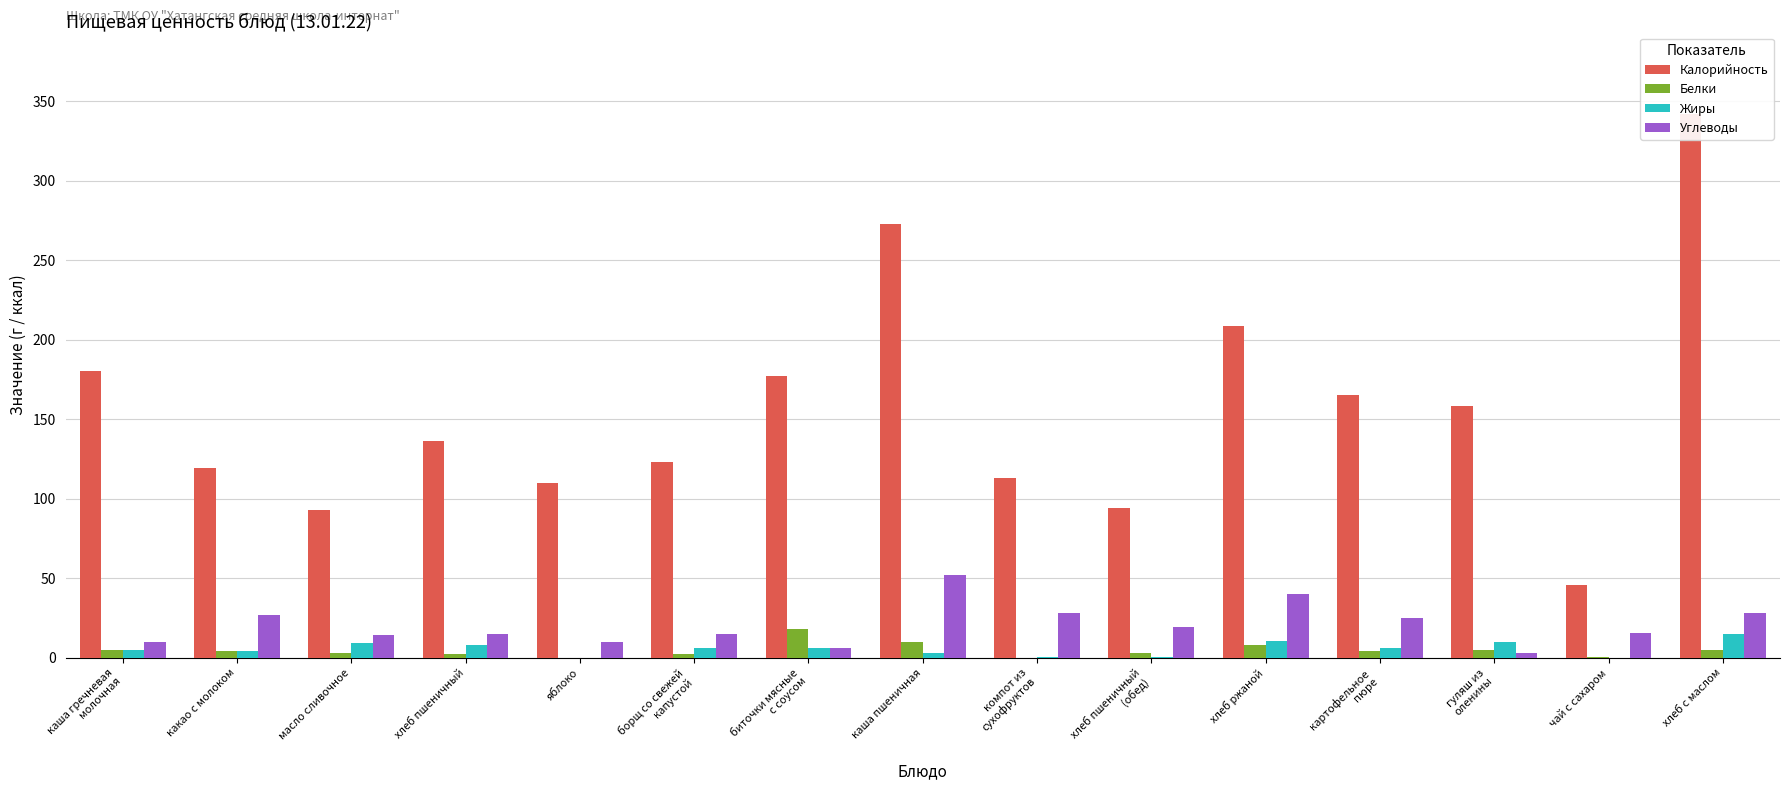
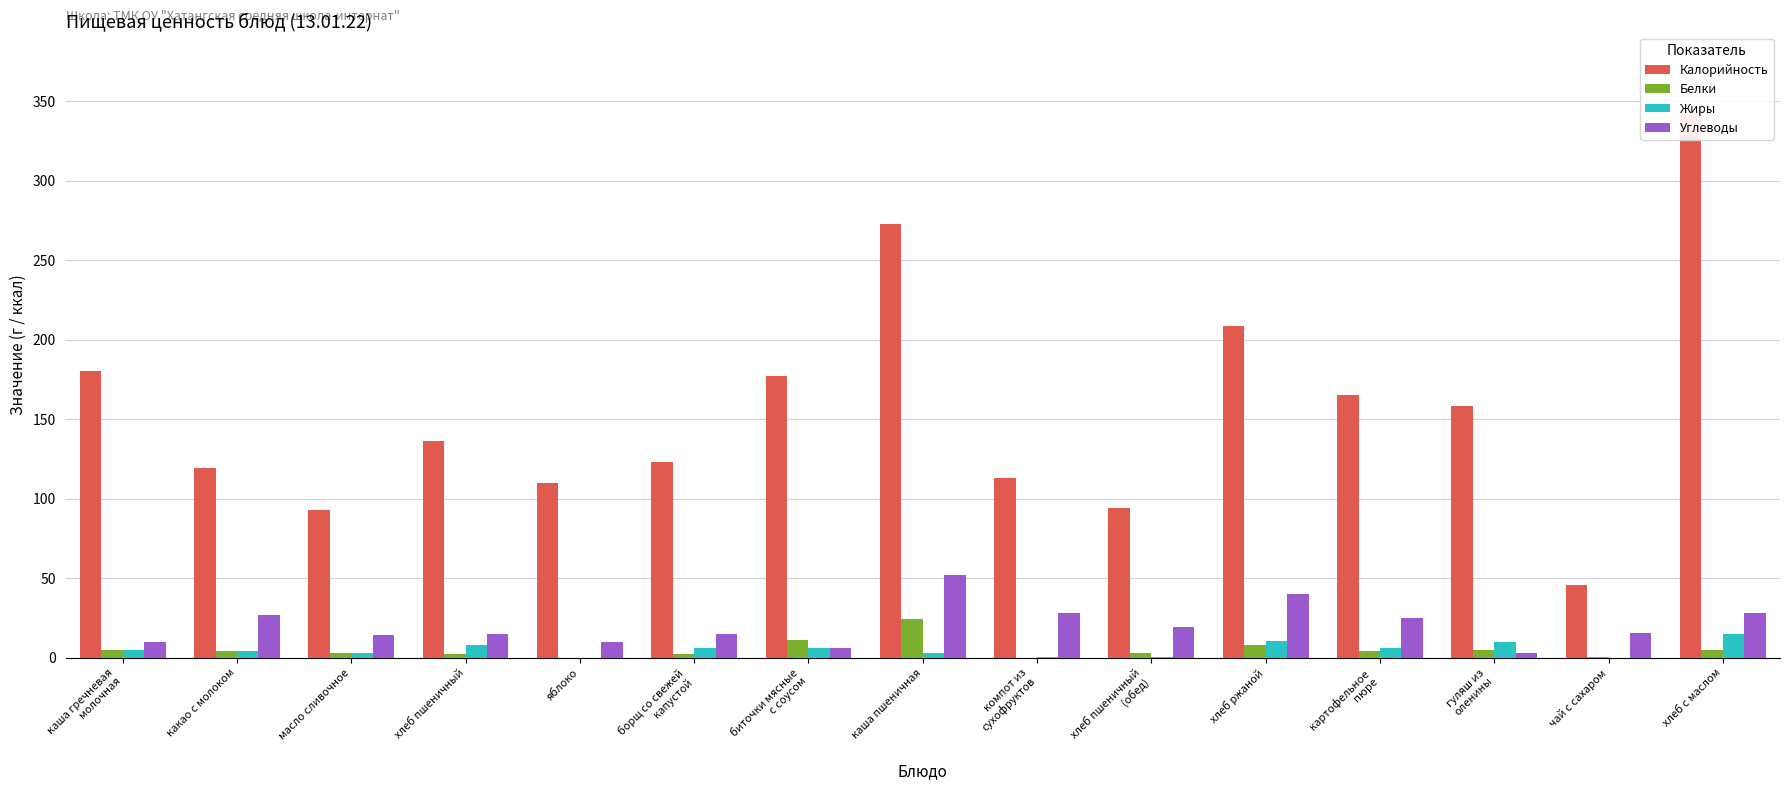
  {
    "Калорийность": {
      "каша гречневая молочная": 180,
      "какао с молоком": 119,
      "масло сливочное": 93,
      "хлеб пшеничный": 136,
      "яблоко": 110,
      "борщ со свежей капустой": 123,
      "биточки мясные с соусом": 177,
      "каша пшеничная": 273,
      "компот из сухофруктов": 113,
      "хлеб пшеничный (обед)": 94,
      "хлеб ржаной": 209,
      "картофельное пюре": 165,
      "гуляш из оленины": 158,
      "чай с сахаром": 46
    },
    "Белки": {
      "каша гречневая молочная": 5,
      "какао с молоком": 4,
      "масло сливочное": 3,
      "хлеб пшеничный": 2,
      "яблоко": 0,
      "борщ со свежей капустой": 2,
-     "биточки мясные с соусом": 18,
-     "каша пшеничная": 10,
+     "биточки мясные с соусом": 11,
+     "каша пшеничная": 24,
      "компот из сухофруктов": 0,
      "хлеб пшеничный (обед)": 3,
      "хлеб ржаной": 8,
      "картофельное пюре": 4,
      "гуляш из оленины": 5,
      "хлеб с маслом": 5
    },
    "Жиры": {
      "каша гречневая молочная": 5,
      "какао с молоком": 4,
-     "масло сливочное": 9,
+     "масло сливочное": 3,
      "хлеб пшеничный": 8,
      "яблоко": 0,
      "борщ со свежей капустой": 6,
      "биточки мясные с соусом": 6,
      "каша пшеничная": 3,
      "хлеб ржаной": 10,
      "картофельное пюре": 6,
      "гуляш из оленины": 10,
      "хлеб с маслом": 15
    },
    "Углеводы": {
      "каша гречневая молочная": 10,
      "какао с молоком": 27,
      "масло сливочное": 14,
      "хлеб пшеничный": 15,
      "яблоко": 10,
      "борщ со свежей капустой": 15,
      "биточки мясные с соусом": 6,
      "каша пшеничная": 52,
      "компот из сухофруктов": 28,
      "хлеб пшеничный (обед)": 19,
      "хлеб ржаной": 40,
      "картофельное пюре": 25,
      "гуляш из оленины": 3,
      "чай с сахаром": 15,
      "хлеб с маслом": 28
    }
  }
